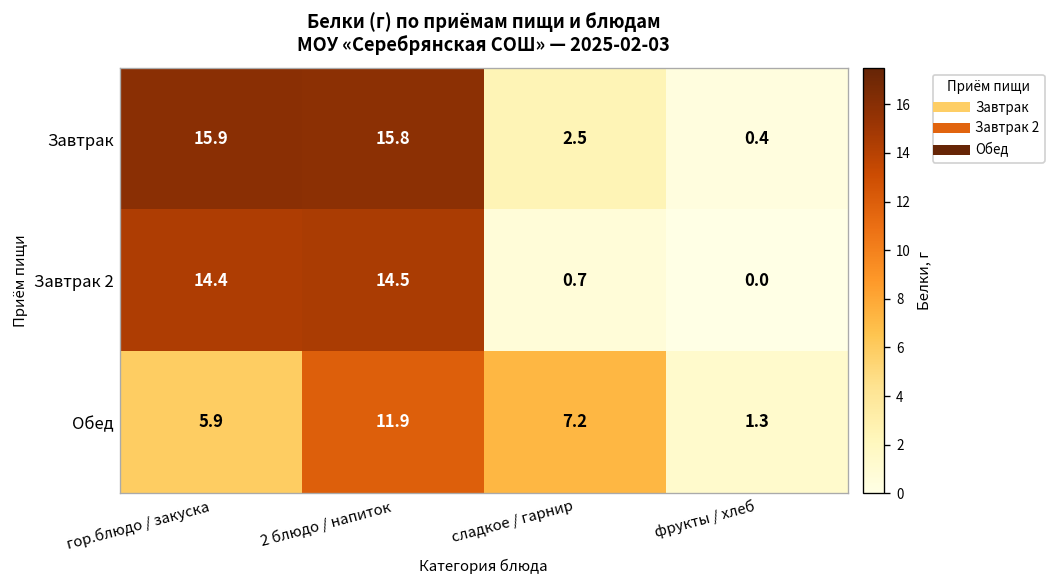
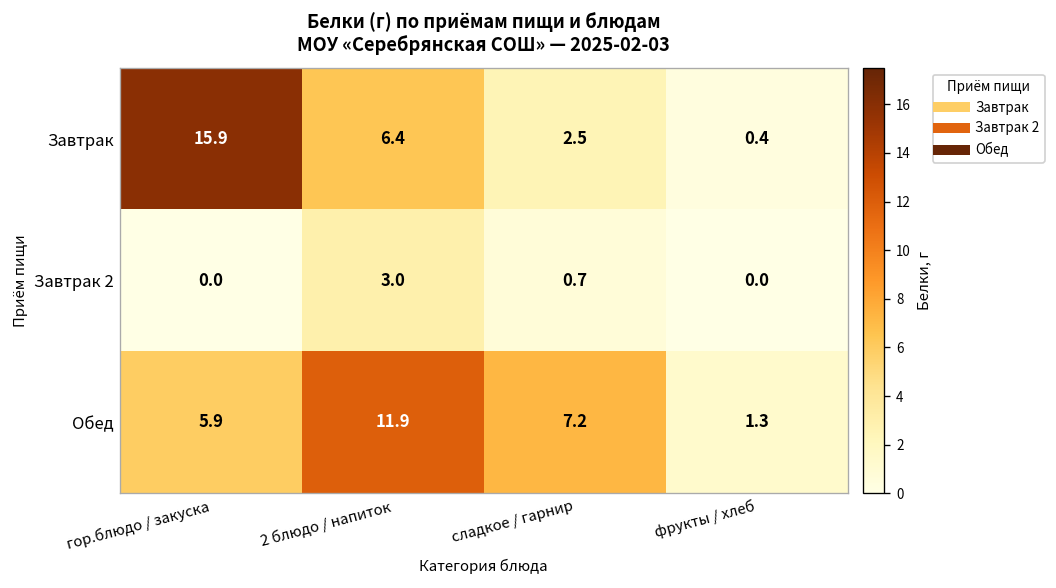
  {
    "Завтрак": {
      "гор.блюдо / закуска": 15.9,
-     "2 блюдо / напиток": 15.8,
+     "2 блюдо / напиток": 6.4,
      "сладкое / гарнир": 2.5,
      "фрукты / хлеб": 0.4
    },
    "Завтрак 2": {
-     "гор.блюдо / закуска": 14.4,
-     "2 блюдо / напиток": 14.5,
+     "гор.блюдо / закуска": 0.0,
+     "2 блюдо / напиток": 3.0,
      "сладкое / гарнир": 0.7,
      "фрукты / хлеб": 0.0
    },
    "Обед": {
      "гор.блюдо / закуска": 5.9,
      "2 блюдо / напиток": 11.9,
      "сладкое / гарнир": 7.2,
      "фрукты / хлеб": 1.3
    }
  }
